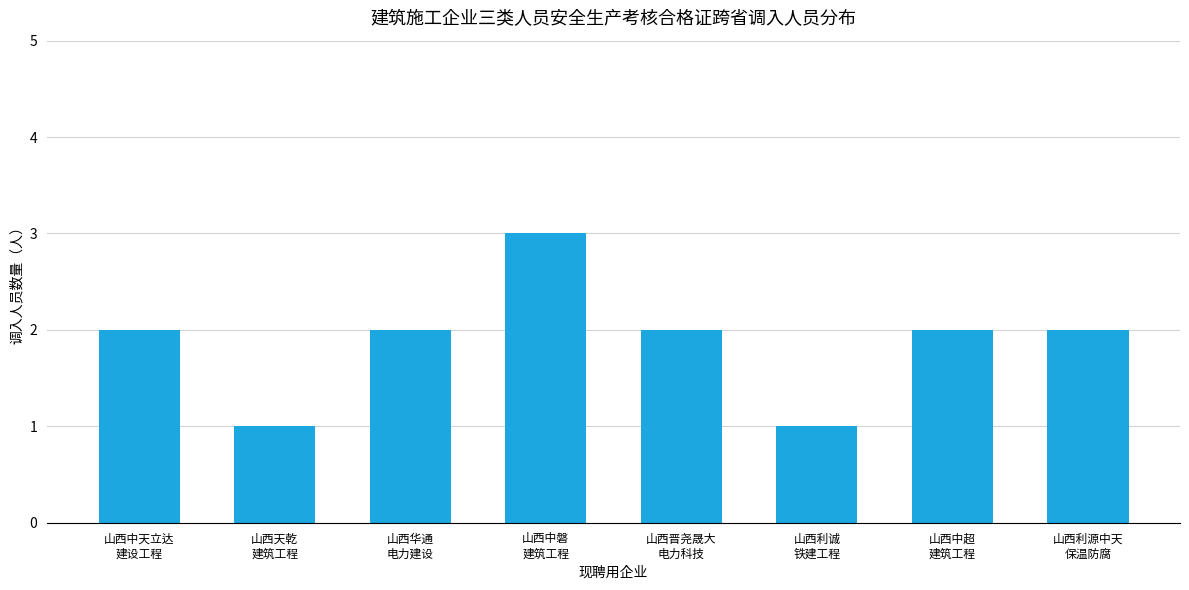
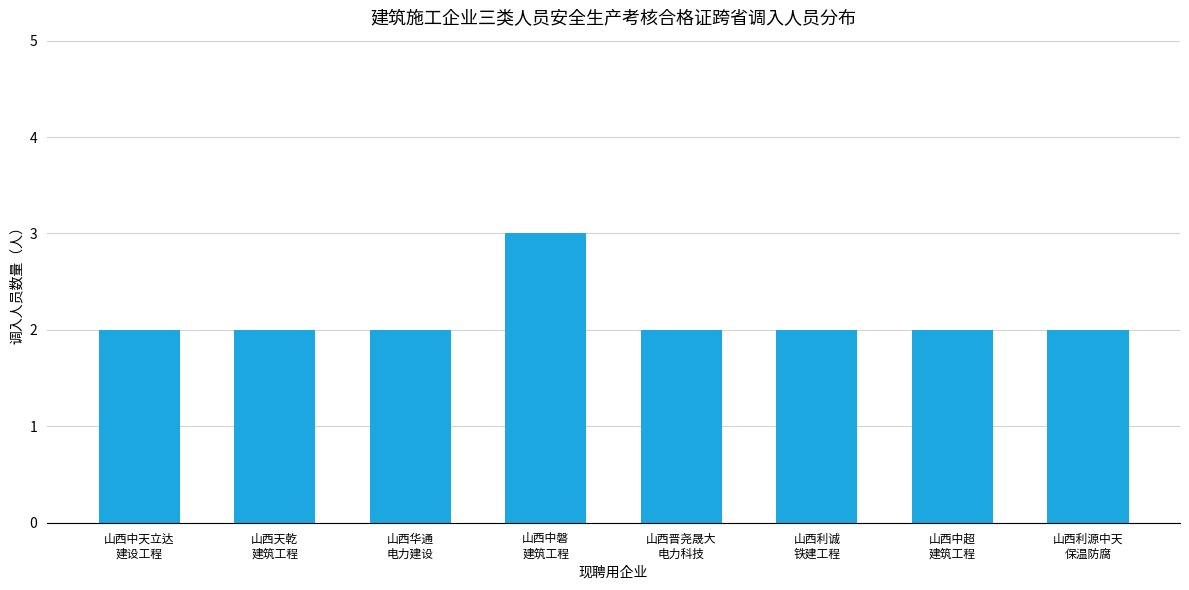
  {
    "山西中天立达 建设工程": 2,
-   "山西天乾 建筑工程": 1,
+   "山西天乾 建筑工程": 2,
    "山西华通 电力建设": 2,
    "山西中磐 建筑工程": 3,
    "山西晋尧晟大 电力科技": 2,
-   "山西利诚 铁建工程": 1,
+   "山西利诚 铁建工程": 2,
    "山西中超 建筑工程": 2,
    "山西利源中天 保温防腐": 2
  }
